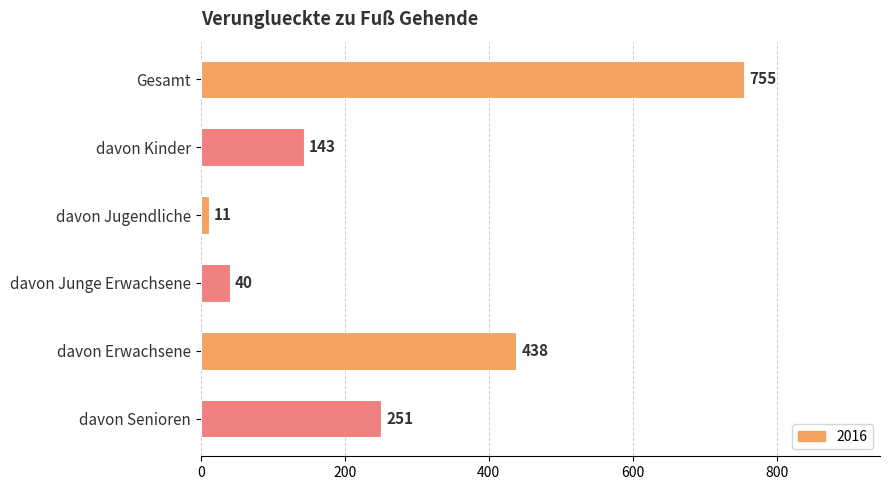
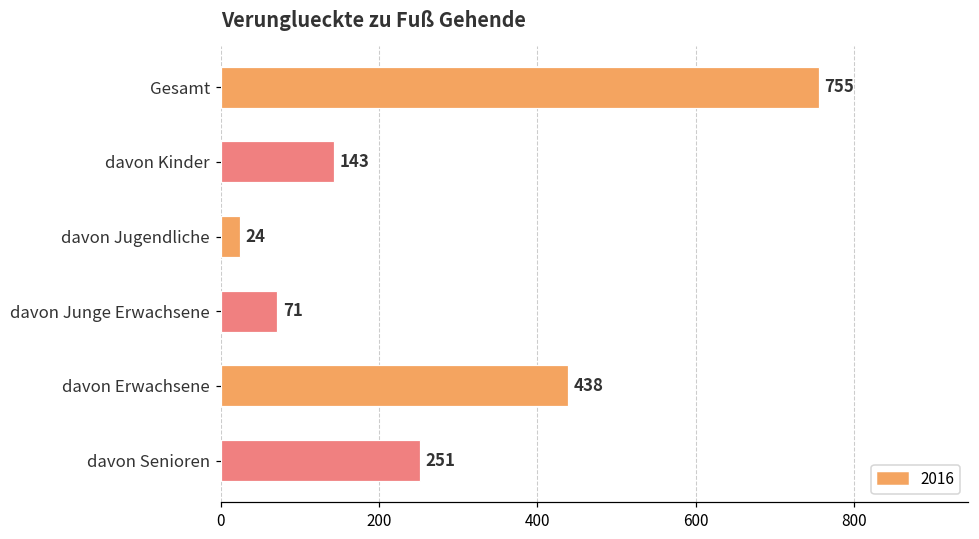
  {
    "Gesamt": 755,
    "davon Kinder": 143,
-   "davon Jugendliche": 11,
-   "davon Junge Erwachsene": 40,
+   "davon Jugendliche": 24,
+   "davon Junge Erwachsene": 71,
    "davon Erwachsene": 438,
    "davon Senioren": 251
  }
